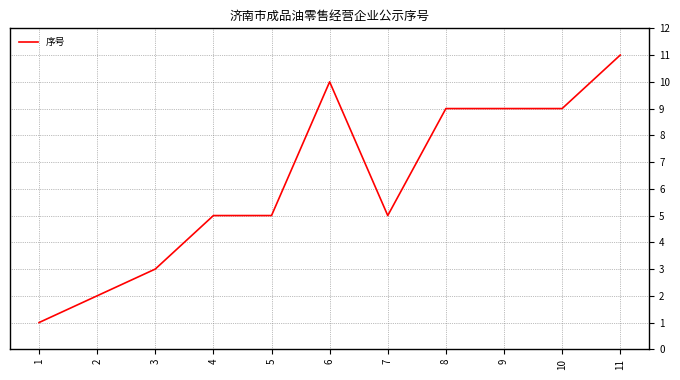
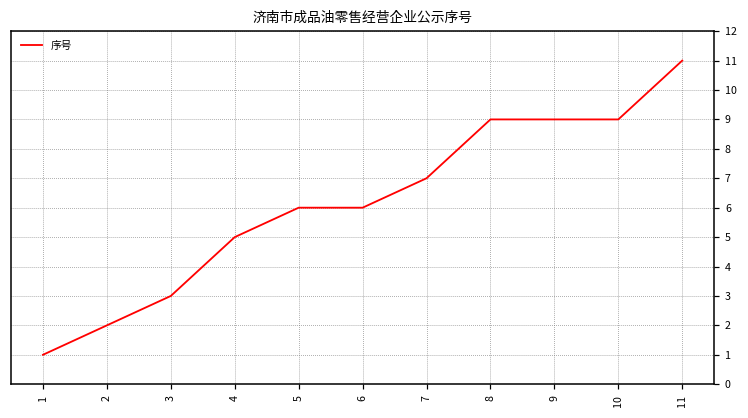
  {
    "1": 1,
    "2": 2,
    "3": 3,
    "4": 5,
-   "5": 5,
-   "6": 10,
-   "7": 5,
+   "5": 6,
+   "6": 6,
+   "7": 7,
    "8": 9,
    "9": 9,
    "10": 9,
    "11": 11
  }
